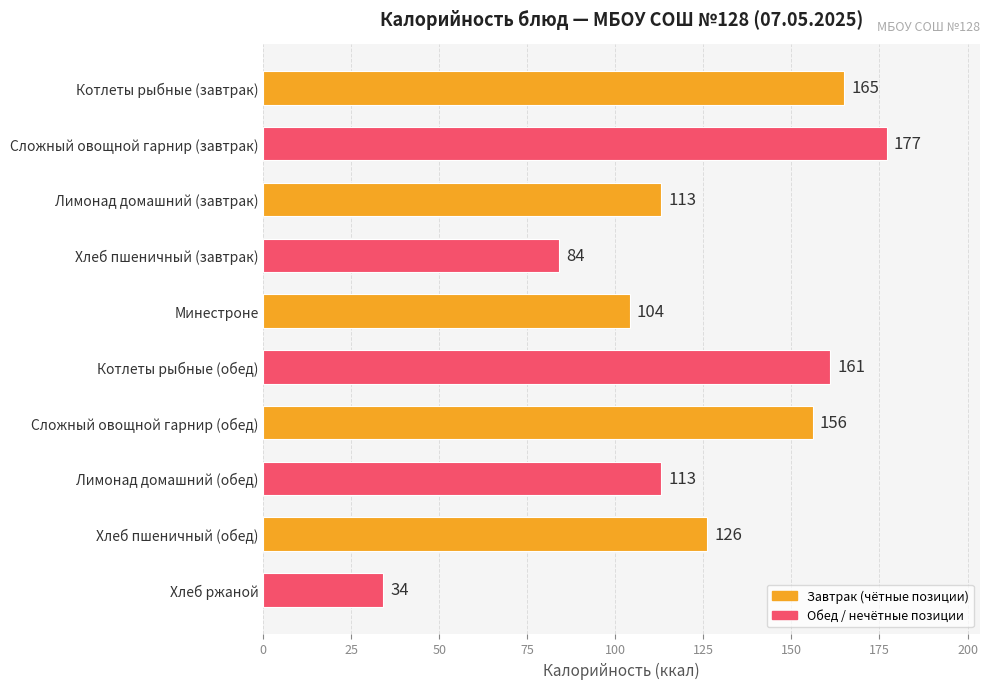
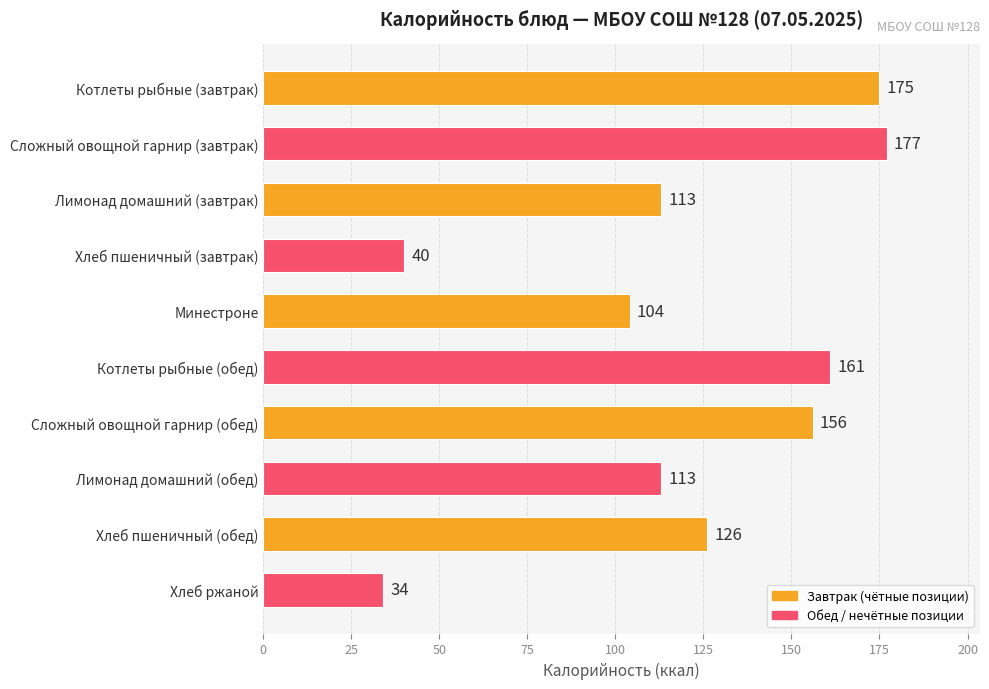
  {
-   "Котлеты рыбные (завтрак)": 165,
+   "Котлеты рыбные (завтрак)": 175,
    "Сложный овощной гарнир (завтрак)": 177,
    "Лимонад домашний (завтрак)": 113,
-   "Хлеб пшеничный (завтрак)": 84,
+   "Хлеб пшеничный (завтрак)": 40,
    "Минестроне": 104,
    "Котлеты рыбные (обед)": 161,
    "Сложный овощной гарнир (обед)": 156,
    "Лимонад домашний (обед)": 113,
    "Хлеб пшеничный (обед)": 126,
    "Хлеб ржаной": 34
  }
